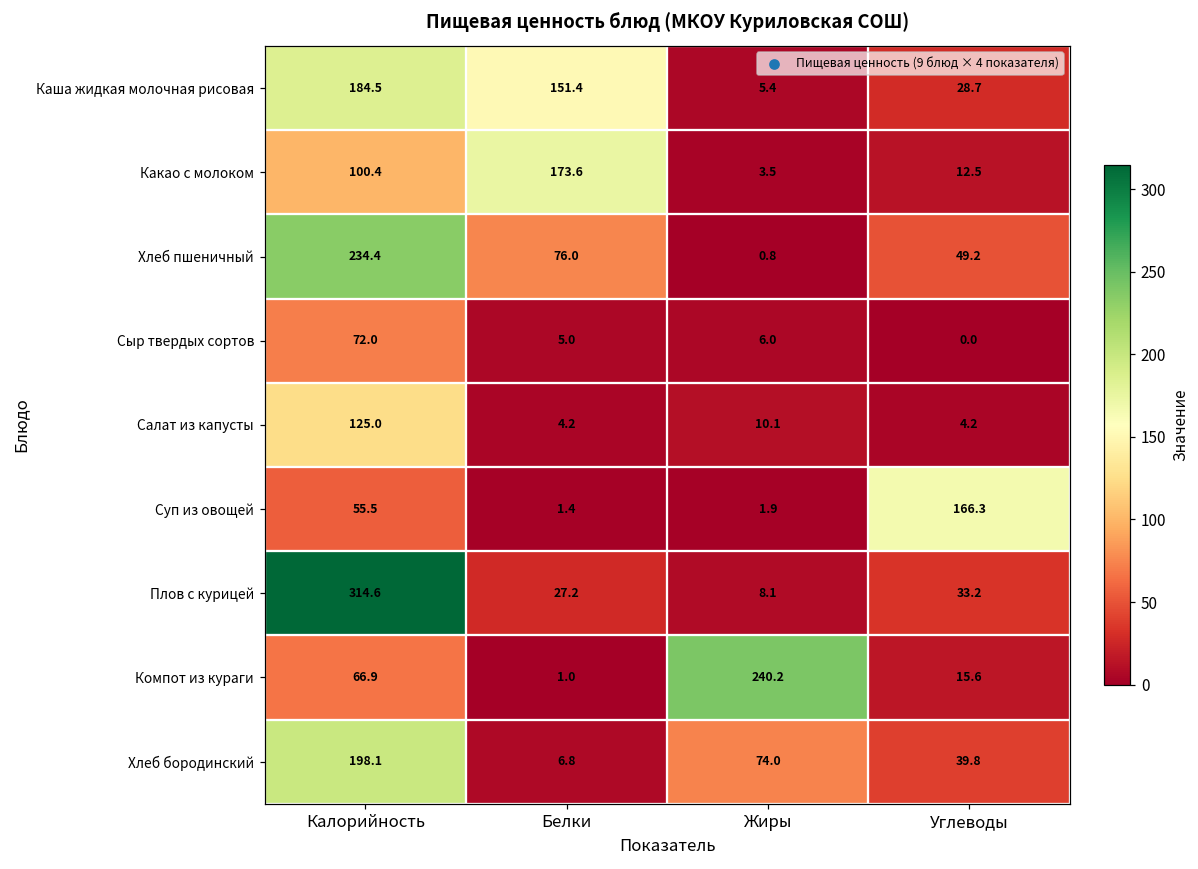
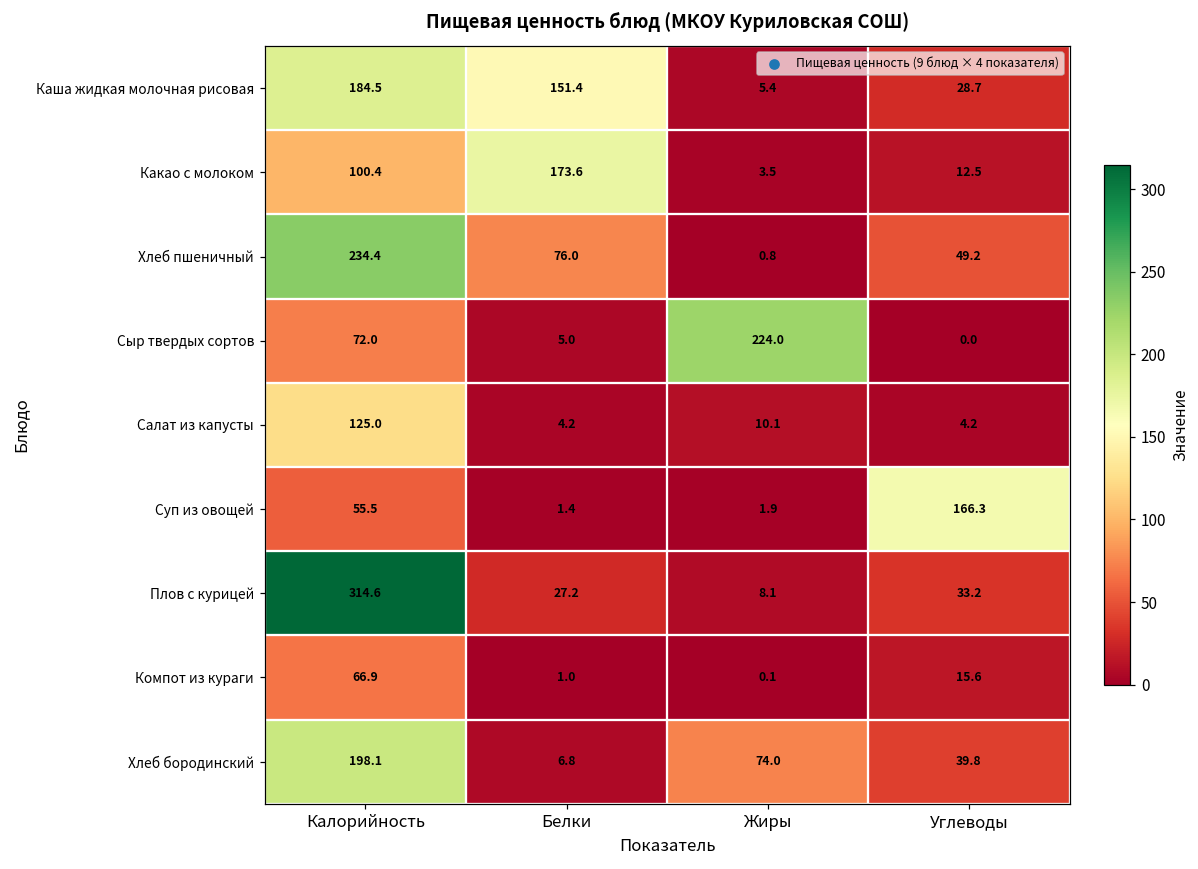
  {
    "Каша жидкая молочная рисовая": {
      "Калорийность": 184.5,
      "Белки": 151.4,
      "Жиры": 5.4,
      "Углеводы": 28.7
    },
    "Какао с молоком": {
      "Калорийность": 100.4,
      "Белки": 173.6,
      "Жиры": 3.5,
      "Углеводы": 12.5
    },
    "Хлеб пшеничный": {
      "Калорийность": 234.4,
      "Белки": 76.0,
      "Жиры": 0.8,
      "Углеводы": 49.2
    },
    "Сыр твердых сортов": {
      "Калорийность": 72.0,
      "Белки": 5.0,
-     "Жиры": 6.0,
+     "Жиры": 224.0,
      "Углеводы": 0.0
    },
    "Салат из капусты": {
      "Калорийность": 125.0,
      "Белки": 4.2,
      "Жиры": 10.1,
      "Углеводы": 4.2
    },
    "Суп из овощей": {
      "Калорийность": 55.5,
      "Белки": 1.4,
      "Жиры": 1.9,
      "Углеводы": 166.3
    },
    "Плов с курицей": {
      "Калорийность": 314.6,
      "Белки": 27.2,
      "Жиры": 8.1,
      "Углеводы": 33.2
    },
    "Компот из кураги": {
      "Калорийность": 66.9,
      "Белки": 1.0,
-     "Жиры": 240.2,
+     "Жиры": 0.1,
      "Углеводы": 15.6
    },
    "Хлеб бородинский": {
      "Калорийность": 198.1,
      "Белки": 6.8,
      "Жиры": 74.0,
      "Углеводы": 39.8
    }
  }
